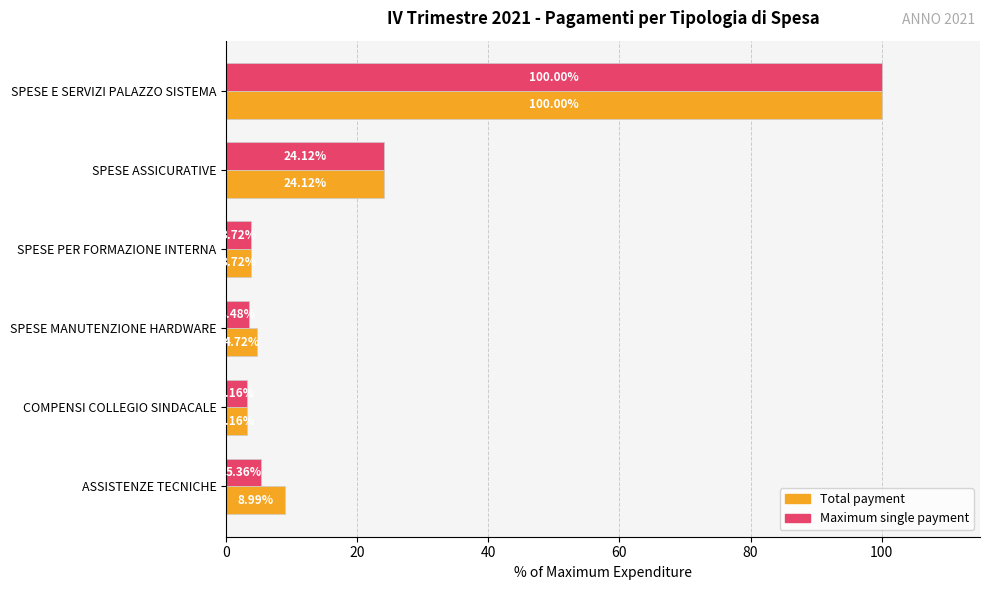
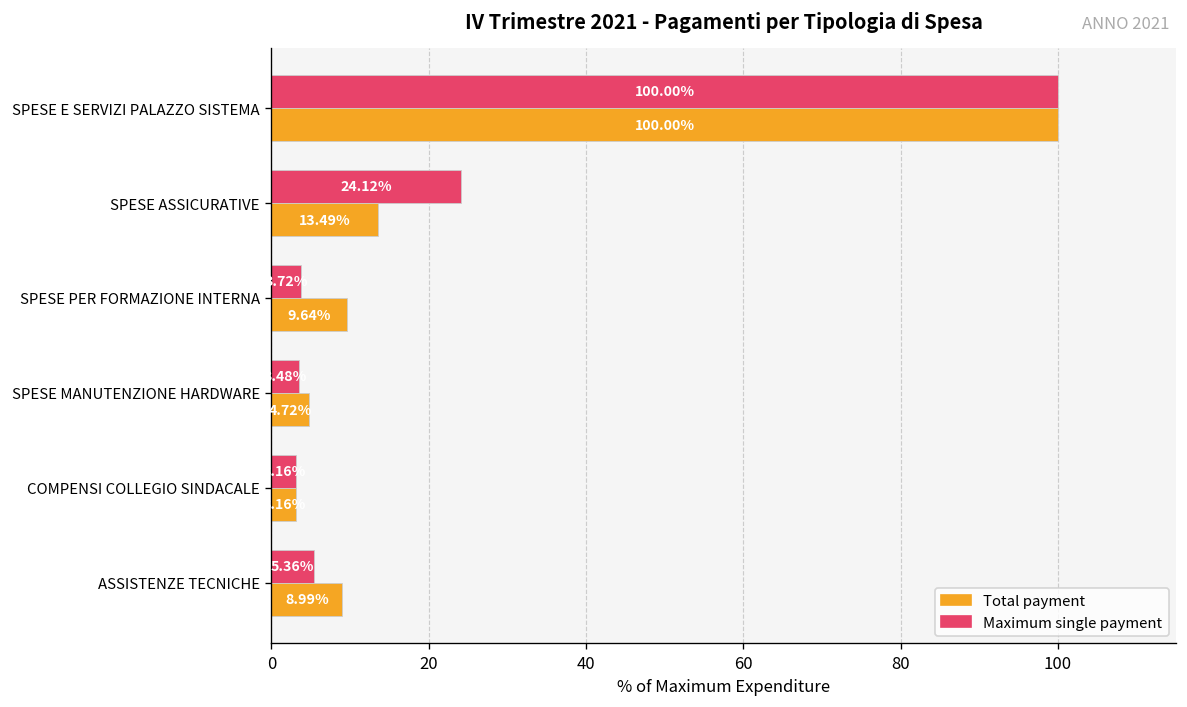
  {
    "Total payment": {
      "SPESE E SERVIZI PALAZZO SISTEMA": "100.00%",
-     "SPESE ASSICURATIVE": "24.12%",
-     "SPESE PER FORMAZIONE INTERNA": "3.72%",
+     "SPESE ASSICURATIVE": "13.49%",
+     "SPESE PER FORMAZIONE INTERNA": "9.64%",
      "SPESE MANUTENZIONE HARDWARE": "4.72%",
      "COMPENSI COLLEGIO SINDACALE": "3.16%",
      "ASSISTENZE TECNICHE": "8.99%"
    }
  }
